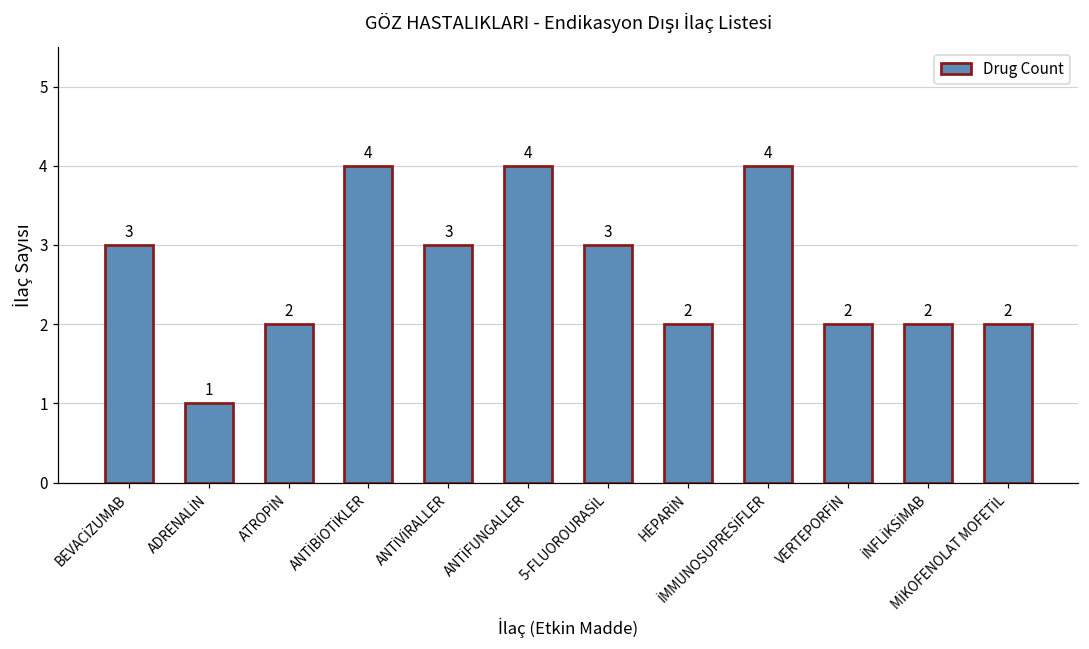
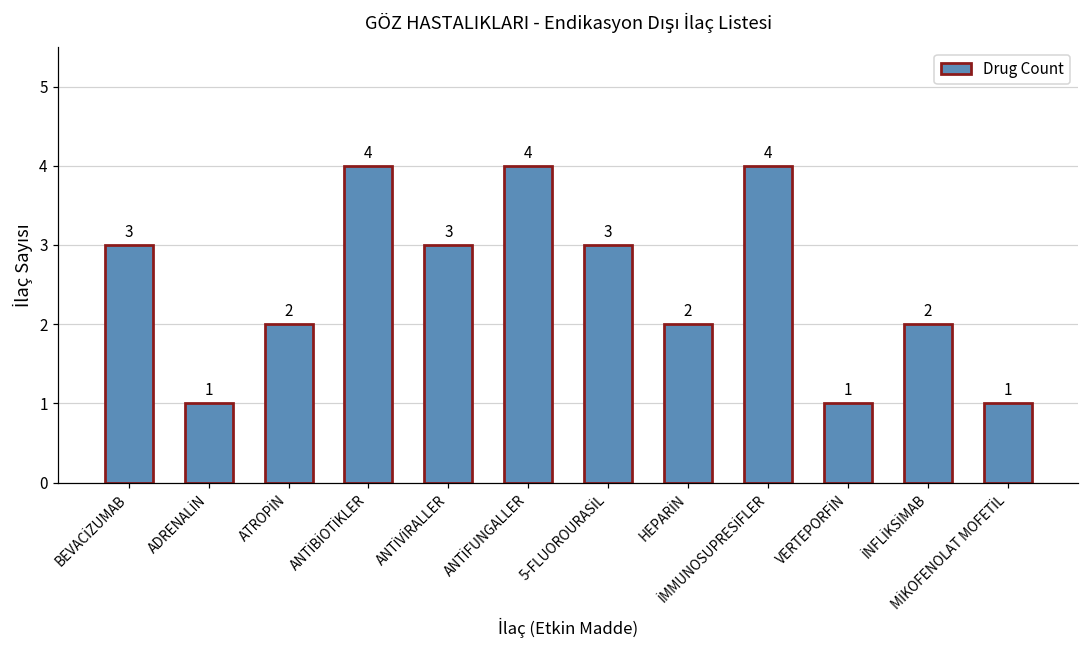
  {
    "BEVACİZUMAB": 3,
    "ADRENALİN": 1,
    "ATROPİN": 2,
    "ANTİBİOTİKLER": 4,
    "ANTİVİRALLER": 3,
    "ANTİFUNGALLER": 4,
    "5-FLUOROURASİL": 3,
    "HEPARİN": 2,
    "İMMUNOSUPRESİFLER": 4,
-   "VERTEPORFİN": 2,
+   "VERTEPORFİN": 1,
    "İNFLİKSİMAB": 2,
-   "MİKOFENOLAT MOFETİL": 2
+   "MİKOFENOLAT MOFETİL": 1
  }
